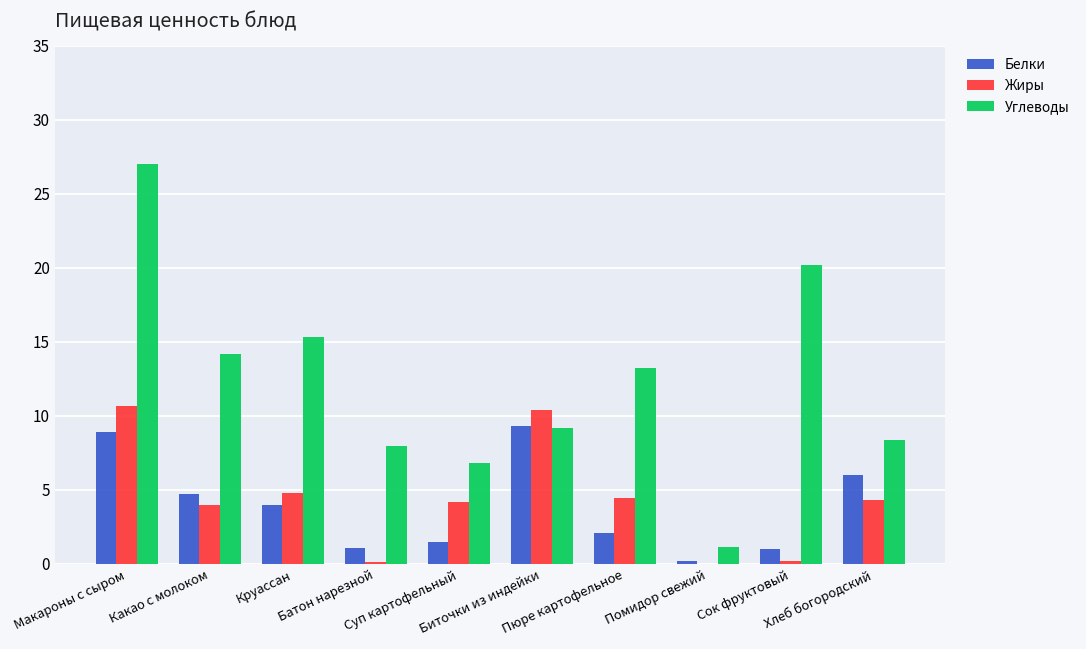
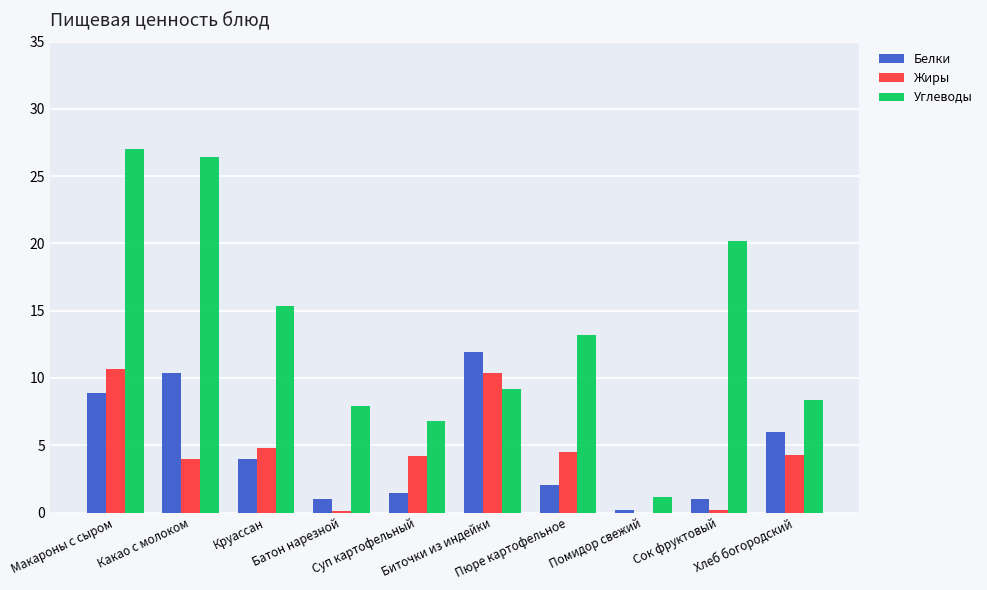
  {
    "Белки": {
      "Макароны с сыром": 8.9,
-     "Какао с молоком": 4.7,
+     "Какао с молоком": 10.4,
      "Круассан": 4.0,
      "Батон нарезной": 1.0,
      "Суп картофельный": 1.5,
-     "Биточки из индейки": 9.3,
+     "Биточки из индейки": 11.9,
      "Пюре картофельное": 2.1,
      "Сок фруктовый": 1.0,
      "Хлеб богородский": 6.0
    },
    "Жиры": {
      "Макароны с сыром": 10.7,
      "Какао с молоком": 4.0,
      "Круассан": 4.8,
      "Суп картофельный": 4.2,
      "Биточки из индейки": 10.4,
      "Пюре картофельное": 4.5,
      "Помидор свежий": 0.0,
      "Сок фруктовый": 0.2,
      "Хлеб богородский": 4.3
    },
    "Углеводы": {
      "Макароны с сыром": 27.0,
-     "Какао с молоком": 14.2,
+     "Какао с молоком": 26.4,
      "Круассан": 15.4,
      "Батон нарезной": 7.9,
      "Суп картофельный": 6.8,
      "Биточки из индейки": 9.2,
      "Пюре картофельное": 13.2,
      "Помидор свежий": 1.1,
      "Сок фруктовый": 20.2,
      "Хлеб богородский": 8.4
    }
  }
